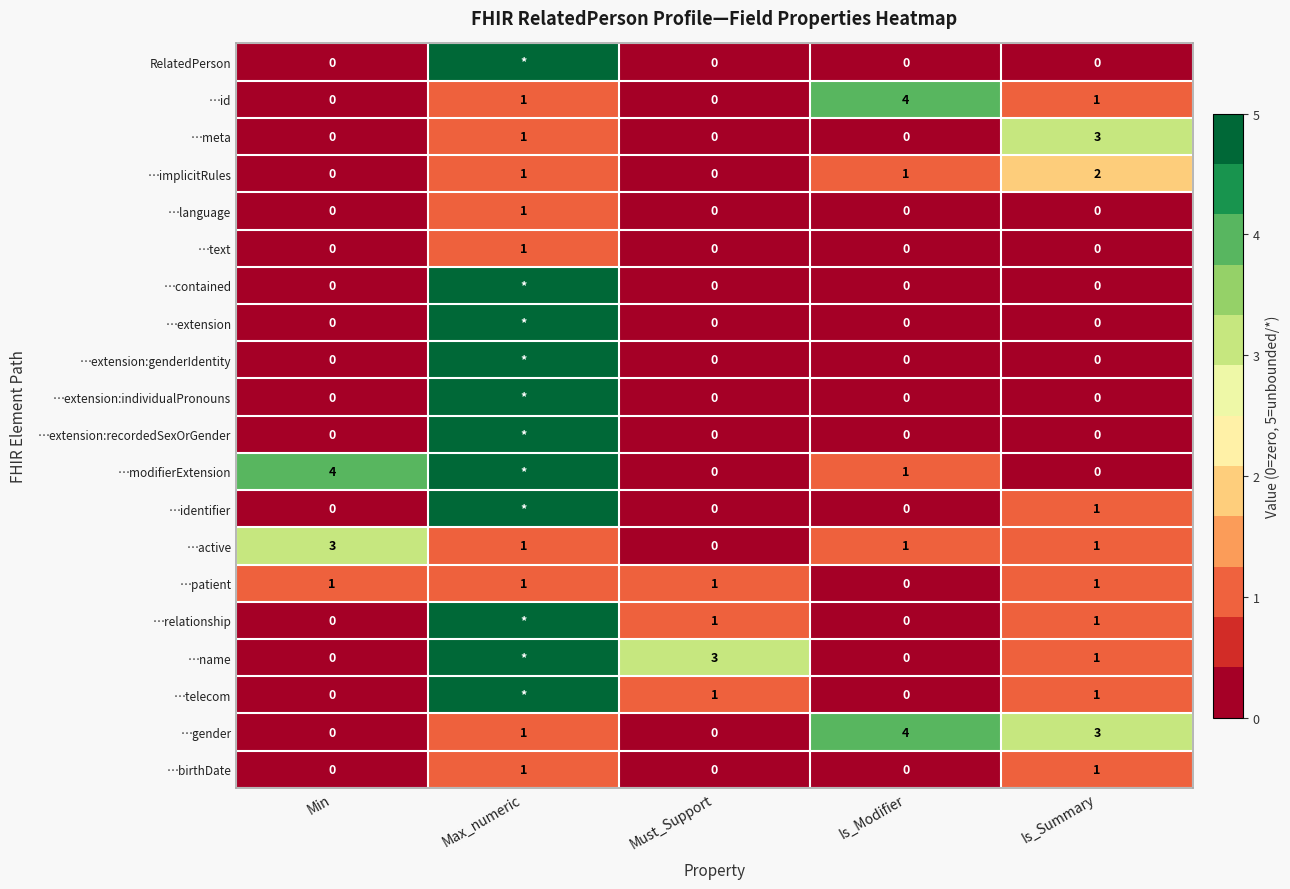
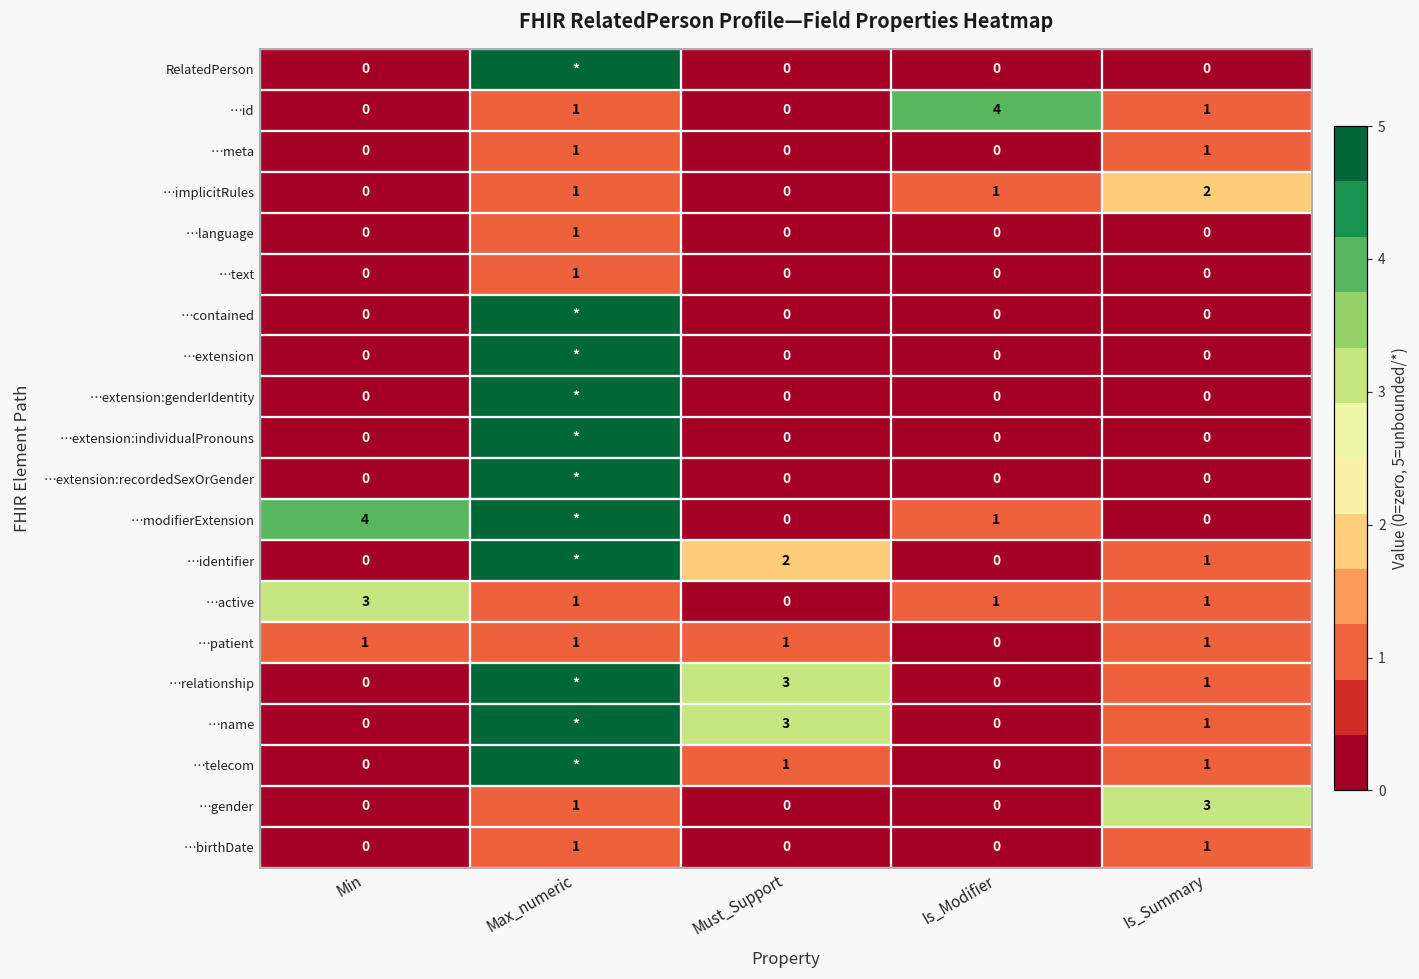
  {
    "RelatedPerson": {
      "Min": 0,
      "Must_Support": 0,
      "Is_Modifier": 0,
      "Is_Summary": 0
    },
    "…id": {
      "Min": 0,
      "Max_numeric": 1,
      "Must_Support": 0,
      "Is_Modifier": 4,
      "Is_Summary": 1
    },
    "…meta": {
      "Min": 0,
      "Max_numeric": 1,
      "Must_Support": 0,
      "Is_Modifier": 0,
-     "Is_Summary": 3
+     "Is_Summary": 1
    },
    "…implicitRules": {
      "Min": 0,
      "Max_numeric": 1,
      "Must_Support": 0,
      "Is_Modifier": 1,
      "Is_Summary": 2
    },
    "…language": {
      "Min": 0,
      "Max_numeric": 1,
      "Must_Support": 0,
      "Is_Modifier": 0,
      "Is_Summary": 0
    },
    "…text": {
      "Min": 0,
      "Max_numeric": 1,
      "Must_Support": 0,
      "Is_Modifier": 0,
      "Is_Summary": 0
    },
    "…contained": {
      "Min": 0,
      "Must_Support": 0,
      "Is_Modifier": 0,
      "Is_Summary": 0
    },
    "…extension": {
      "Min": 0,
      "Must_Support": 0,
      "Is_Modifier": 0,
      "Is_Summary": 0
    },
    "…extension:genderIdentity": {
      "Min": 0,
      "Must_Support": 0,
      "Is_Modifier": 0,
      "Is_Summary": 0
    },
    "…extension:individualPronouns": {
      "Min": 0,
      "Must_Support": 0,
      "Is_Modifier": 0,
      "Is_Summary": 0
    },
    "…extension:recordedSexOrGender": {
      "Min": 0,
      "Must_Support": 0,
      "Is_Modifier": 0,
      "Is_Summary": 0
    },
    "…modifierExtension": {
      "Min": 4,
      "Must_Support": 0,
      "Is_Modifier": 1,
      "Is_Summary": 0
    },
    "…identifier": {
      "Min": 0,
-     "Must_Support": 0,
+     "Must_Support": 2,
      "Is_Modifier": 0,
      "Is_Summary": 1
    },
    "…active": {
      "Min": 3,
      "Max_numeric": 1,
      "Must_Support": 0,
      "Is_Modifier": 1,
      "Is_Summary": 1
    },
    "…patient": {
      "Min": 1,
      "Max_numeric": 1,
      "Must_Support": 1,
      "Is_Modifier": 0,
      "Is_Summary": 1
    },
    "…relationship": {
      "Min": 0,
-     "Must_Support": 1,
+     "Must_Support": 3,
      "Is_Modifier": 0,
      "Is_Summary": 1
    },
    "…name": {
      "Min": 0,
      "Must_Support": 3,
      "Is_Modifier": 0,
      "Is_Summary": 1
    },
    "…telecom": {
      "Min": 0,
      "Must_Support": 1,
      "Is_Modifier": 0,
      "Is_Summary": 1
    },
    "…gender": {
      "Min": 0,
      "Max_numeric": 1,
      "Must_Support": 0,
-     "Is_Modifier": 4,
+     "Is_Modifier": 0,
      "Is_Summary": 3
    },
    "…birthDate": {
      "Min": 0,
      "Max_numeric": 1,
      "Must_Support": 0,
      "Is_Modifier": 0,
      "Is_Summary": 1
    }
  }
